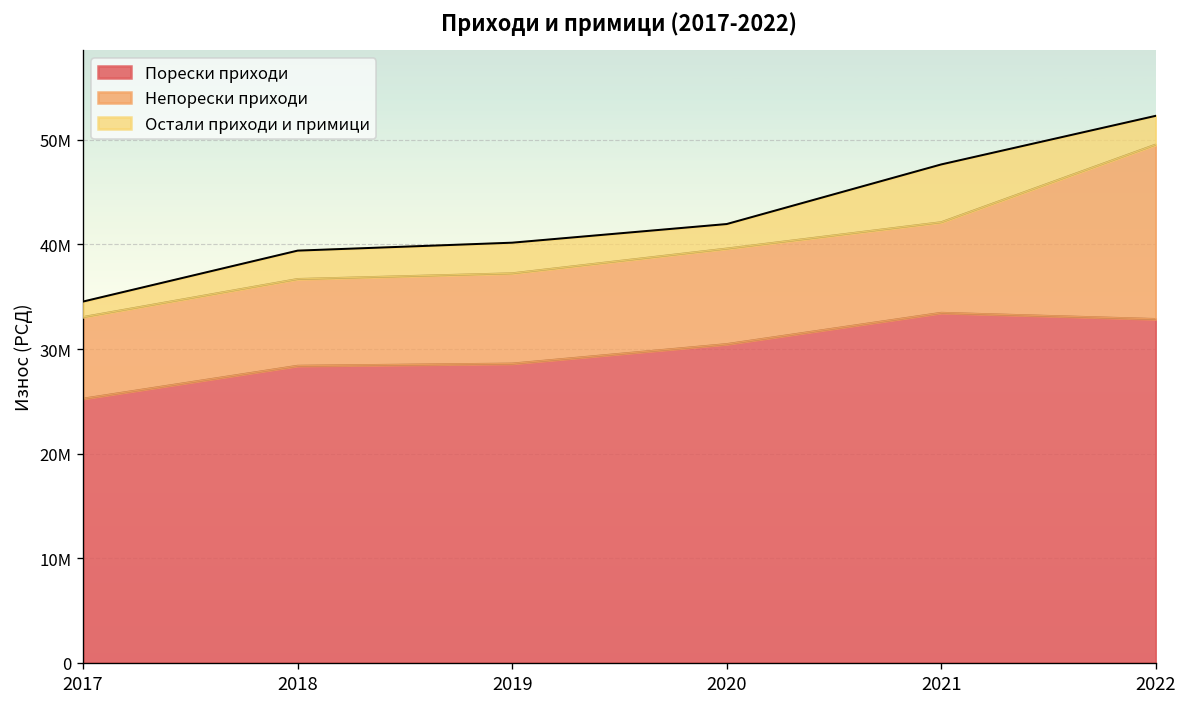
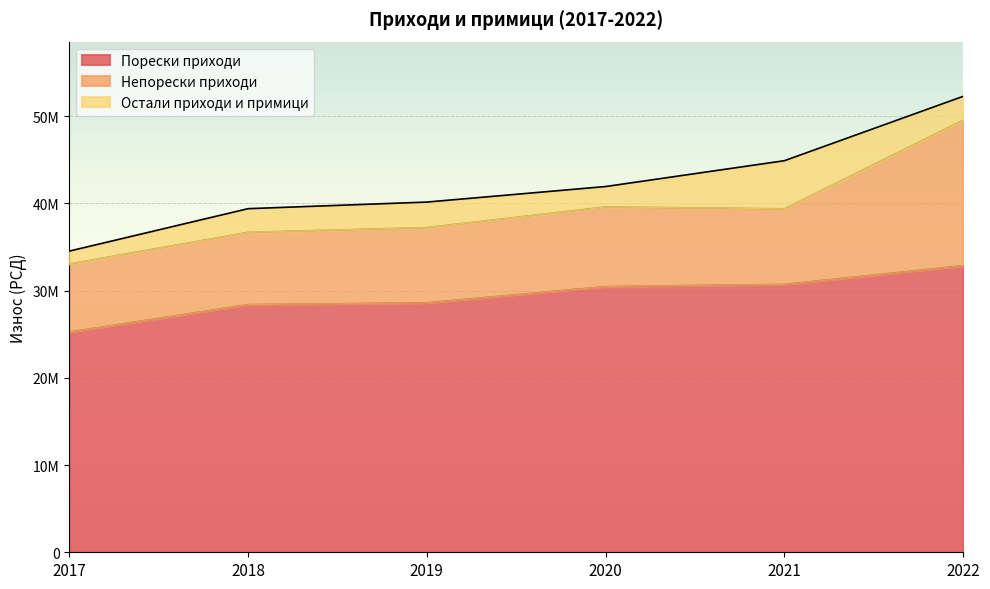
  {
    "Порески приходи": {
      "2017": 25000000,
      "2018": 28000000,
      "2019": 29000000,
      "2020": 30000000,
-     "2021": 33000000,
+     "2021": 31000000,
      "2022": 33000000
    }
  }
